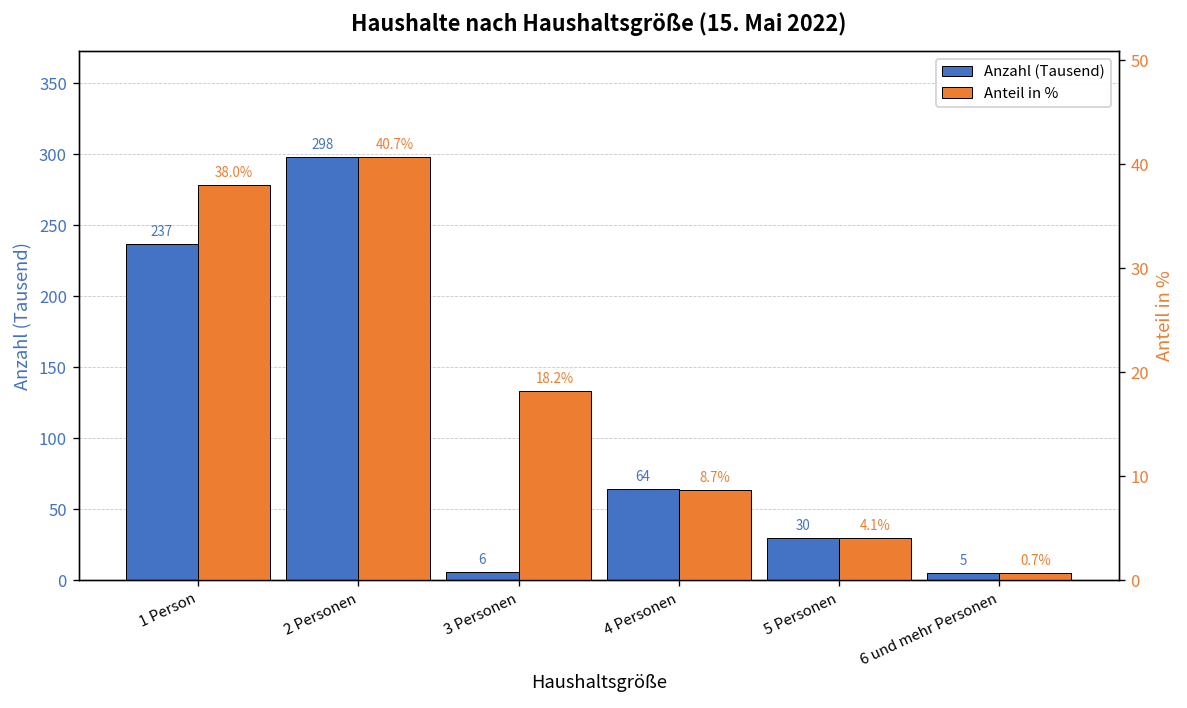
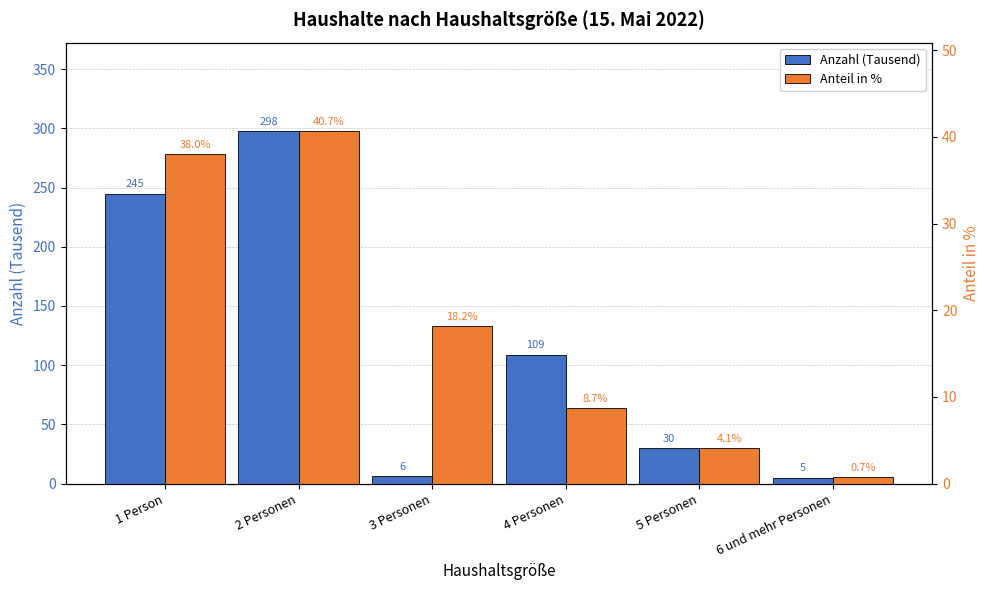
  {
    "Anzahl (Tausend)": {
-     "1 Person": "237",
+     "1 Person": "245",
      "2 Personen": "298",
      "3 Personen": "6",
-     "4 Personen": "64",
+     "4 Personen": "109",
      "5 Personen": "30",
      "6 und mehr Personen": "5"
    },
    "Anteil in %": {
      "1 Person": "38.0%",
      "2 Personen": "40.7%",
      "3 Personen": "18.2%",
      "4 Personen": "8.7%",
      "5 Personen": "4.1%",
      "6 und mehr Personen": "0.7%"
    }
  }
